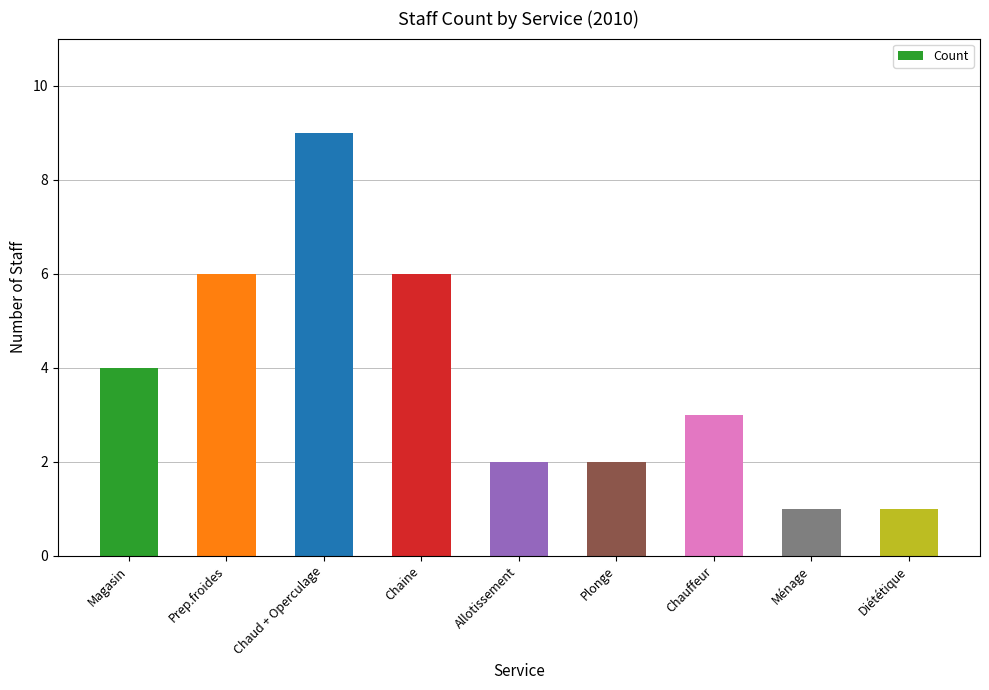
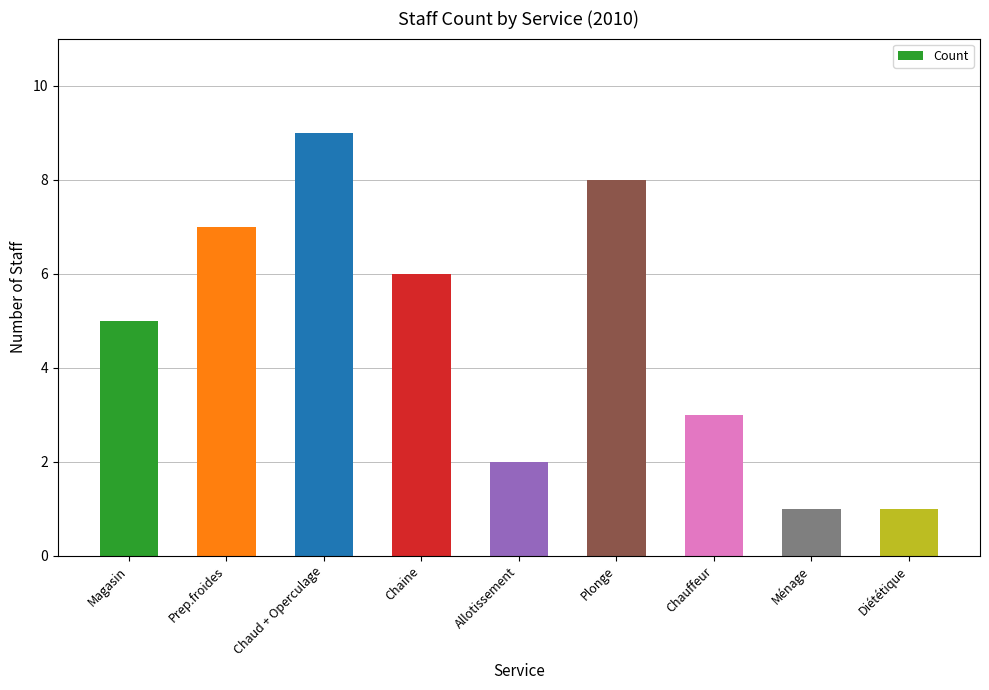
  {
-   "Magasin": 4,
-   "Prep.froides": 6,
+   "Magasin": 5,
+   "Prep.froides": 7,
    "Chaud + Operculage": 9,
    "Chaine": 6,
    "Allotissement": 2,
-   "Plonge": 2,
+   "Plonge": 8,
    "Chauffeur": 3,
    "Ménage": 1,
    "Diététique": 1
  }
